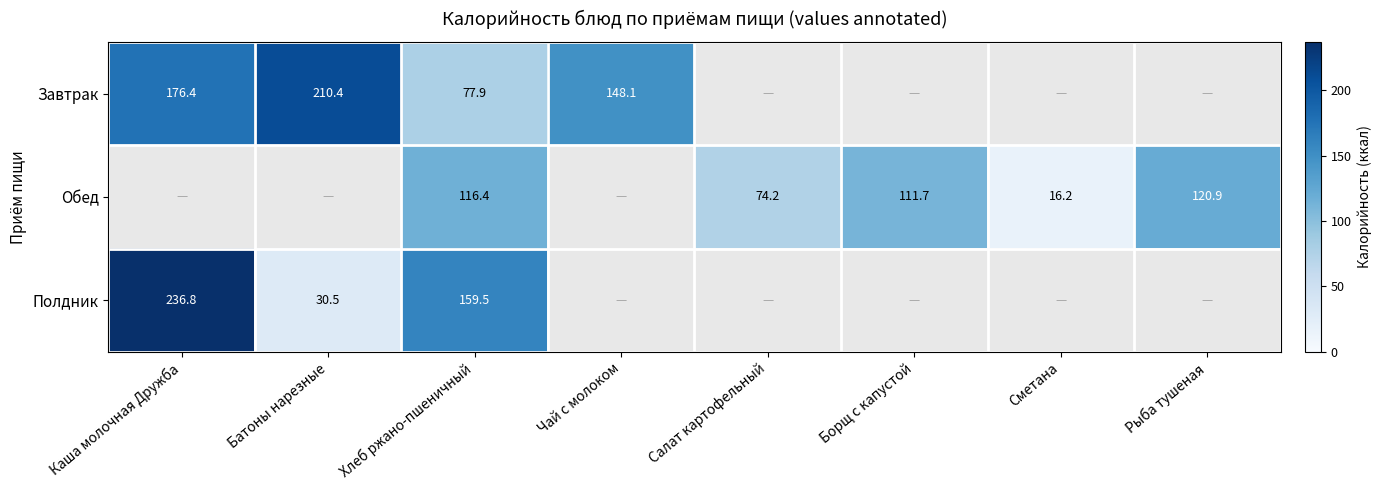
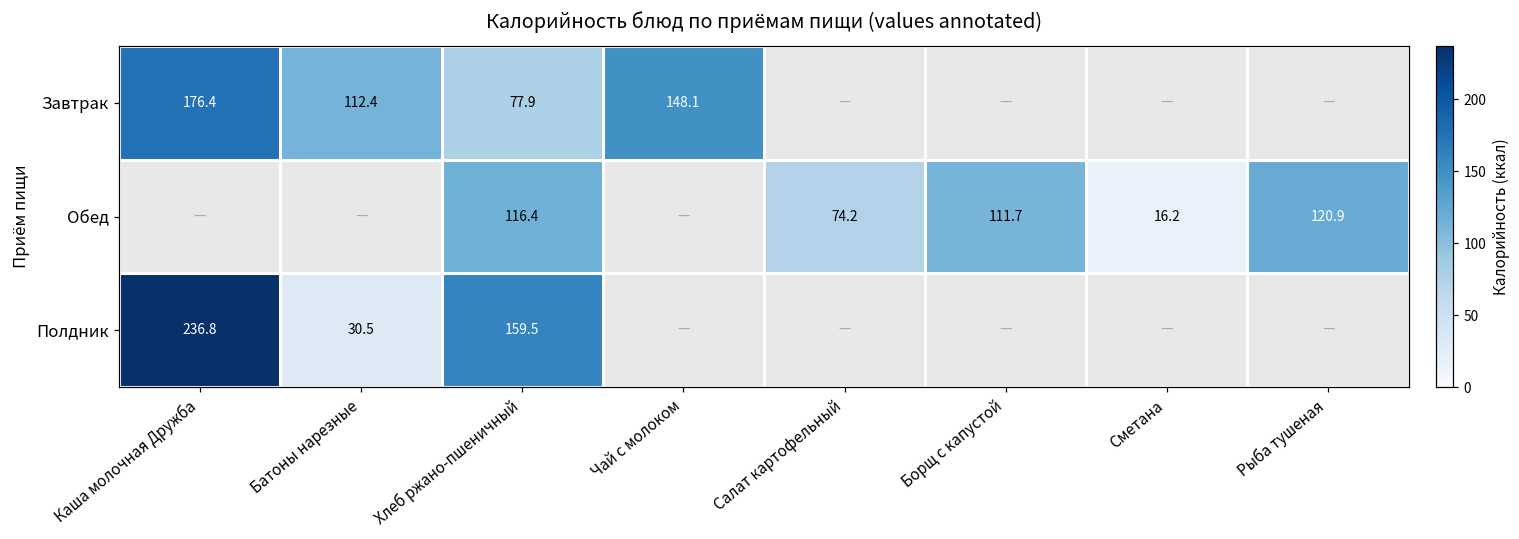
  {
    "Завтрак": {
      "Каша молочная Дружба": 176.4,
-     "Батоны нарезные": 210.4,
+     "Батоны нарезные": 112.4,
      "Хлеб ржано-пшеничный": 77.9,
      "Чай с молоком": 148.1
    },
    "Обед": {
      "Хлеб ржано-пшеничный": 116.4,
      "Салат картофельный": 74.2,
      "Борщ с капустой": 111.7,
      "Сметана": 16.2,
      "Рыба тушеная": 120.9
    },
    "Полдник": {
      "Каша молочная Дружба": 236.8,
      "Батоны нарезные": 30.5,
      "Хлеб ржано-пшеничный": 159.5
    }
  }
